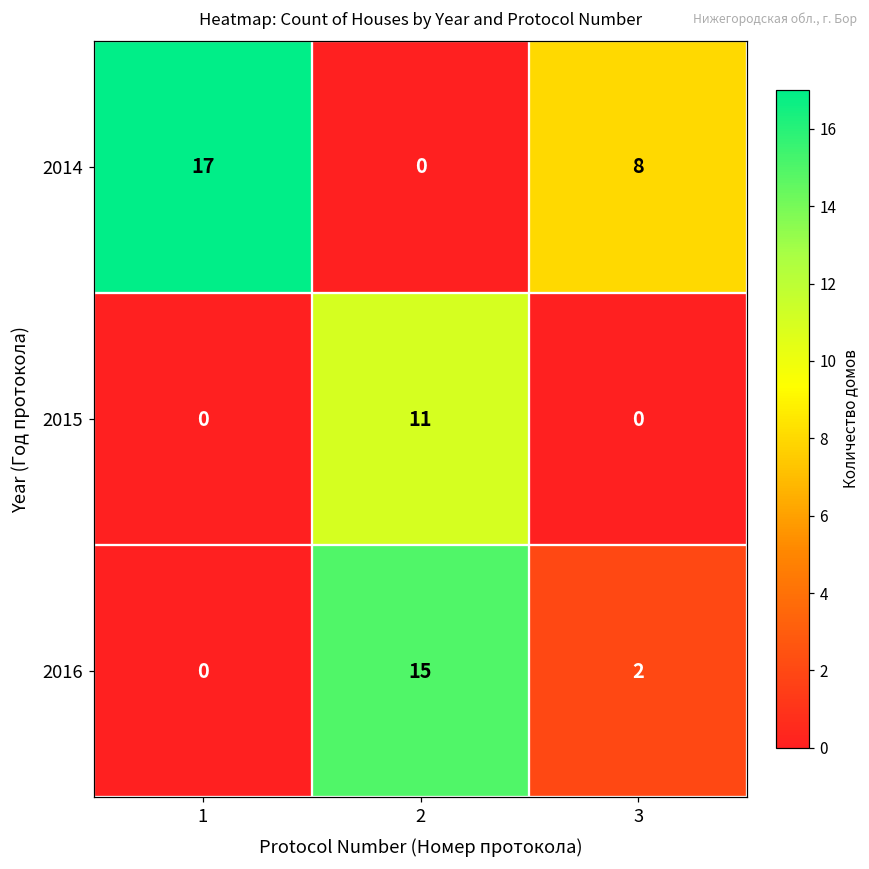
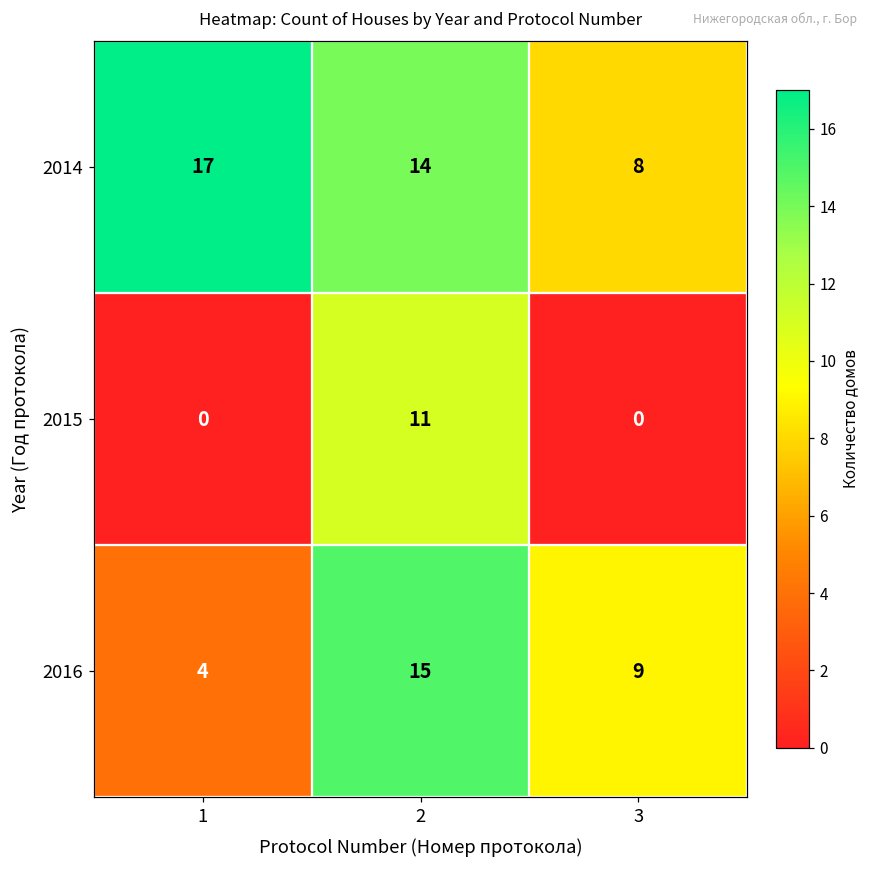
  {
    "2014": {
      "1": 17,
-     "2": 0,
+     "2": 14,
      "3": 8
    },
    "2015": {
      "1": 0,
      "2": 11,
      "3": 0
    },
    "2016": {
-     "1": 0,
+     "1": 4,
      "2": 15,
-     "3": 2
+     "3": 9
    }
  }
